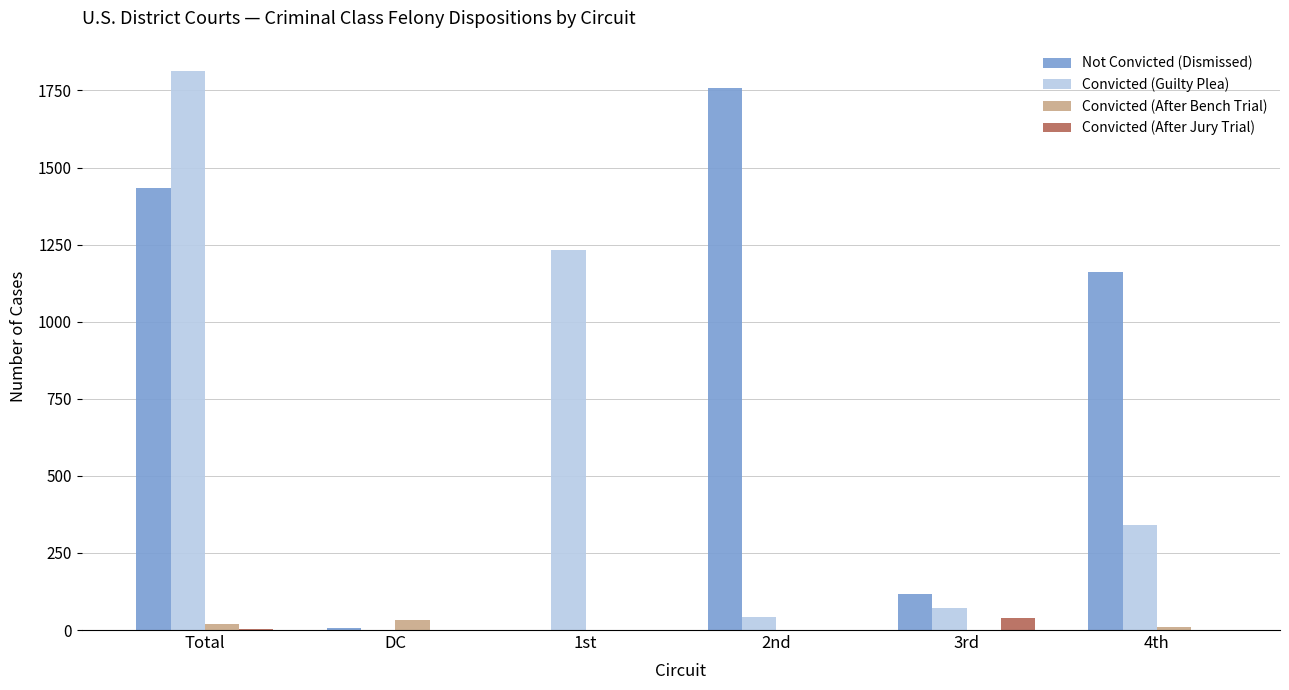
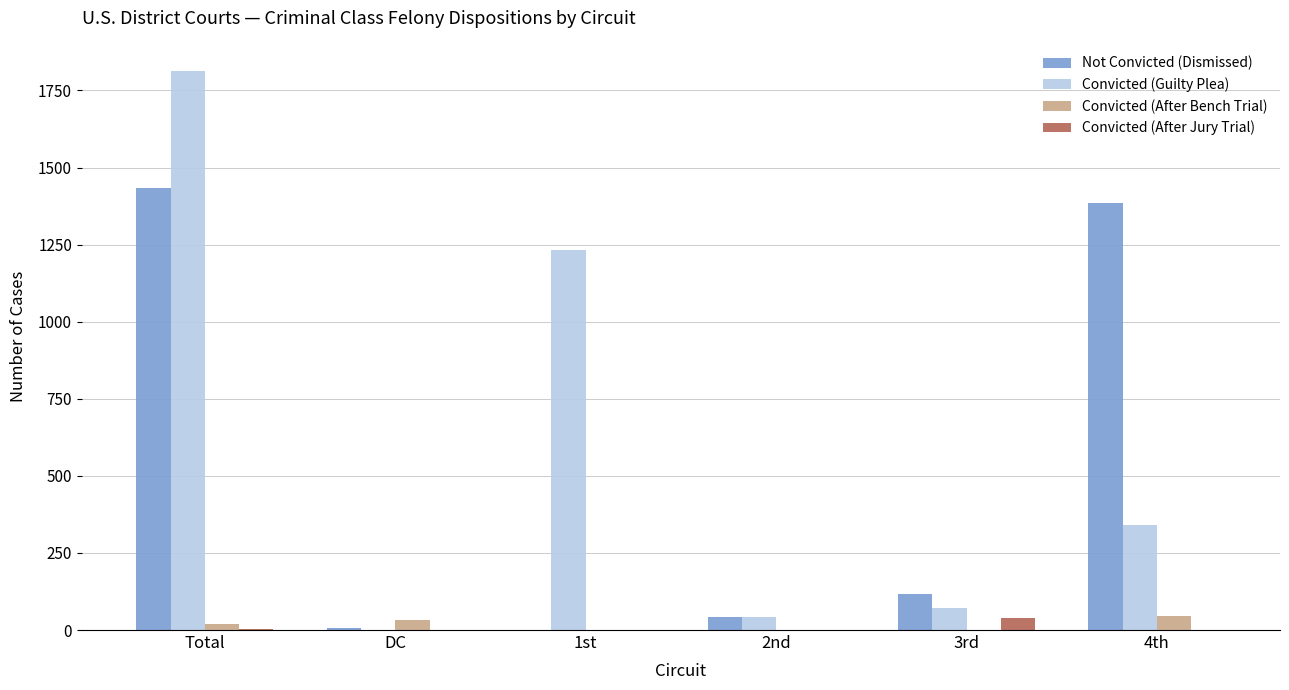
  {
    "Not Convicted (Dismissed)": {
      "Total": 1430,
      "1st": 0,
-     "2nd": 1760,
+     "2nd": 40,
      "3rd": 120,
-     "4th": 1160
+     "4th": 1390
    },
    "Convicted (Guilty Plea)": {
      "Total": 1810,
      "DC": 0,
      "1st": 1230,
      "2nd": 40,
      "3rd": 70,
      "4th": 340
    },
    "Convicted (After Bench Trial)": {
      "Total": 20,
      "DC": 30,
      "1st": 0,
      "2nd": 0,
-     "4th": 10
+     "4th": 40
    },
    "Convicted (After Jury Trial)": {
      "DC": 0,
      "1st": 0,
      "2nd": 0,
      "3rd": 40
    }
  }
